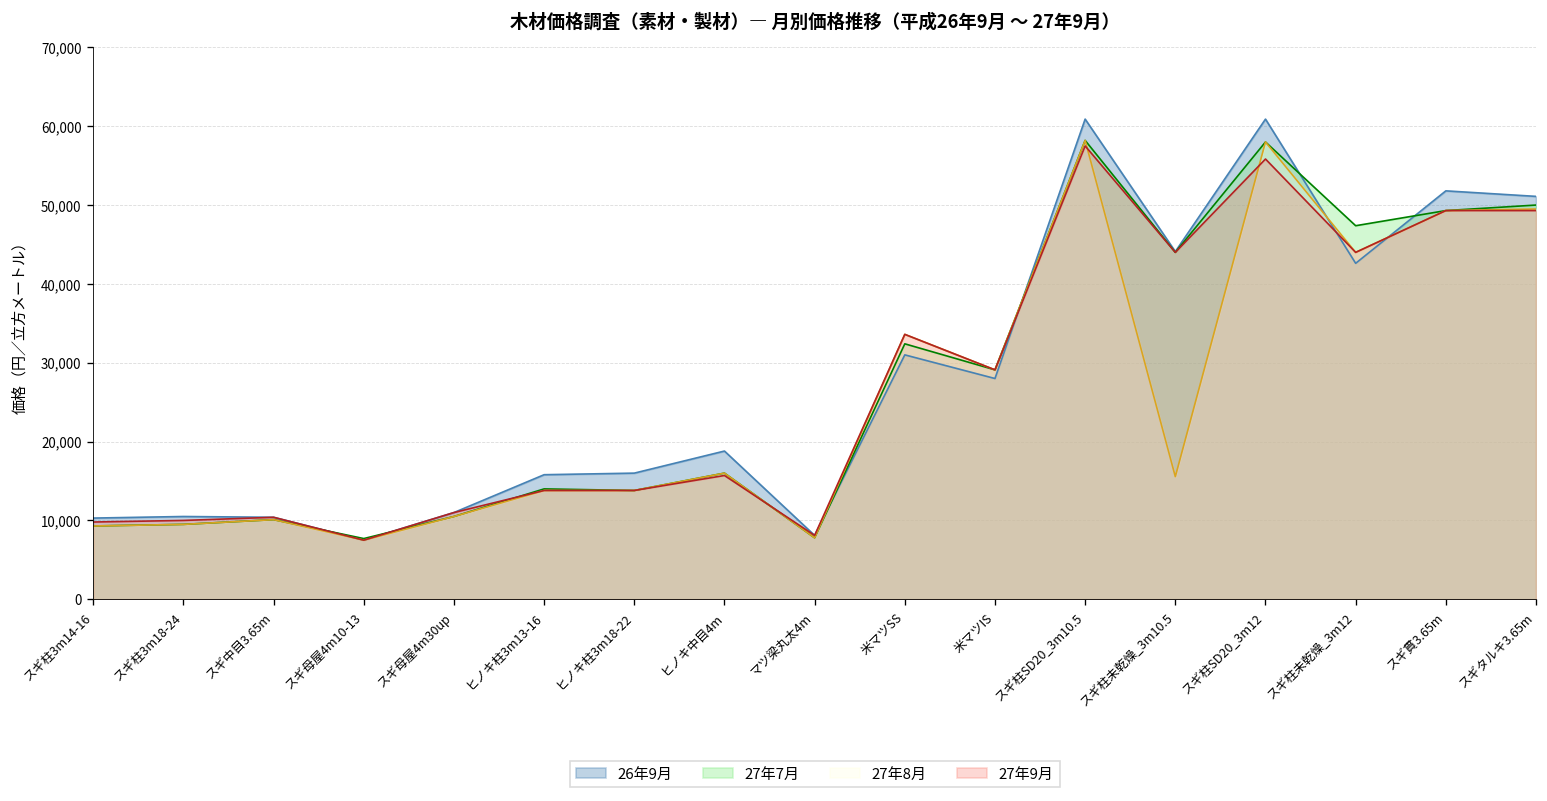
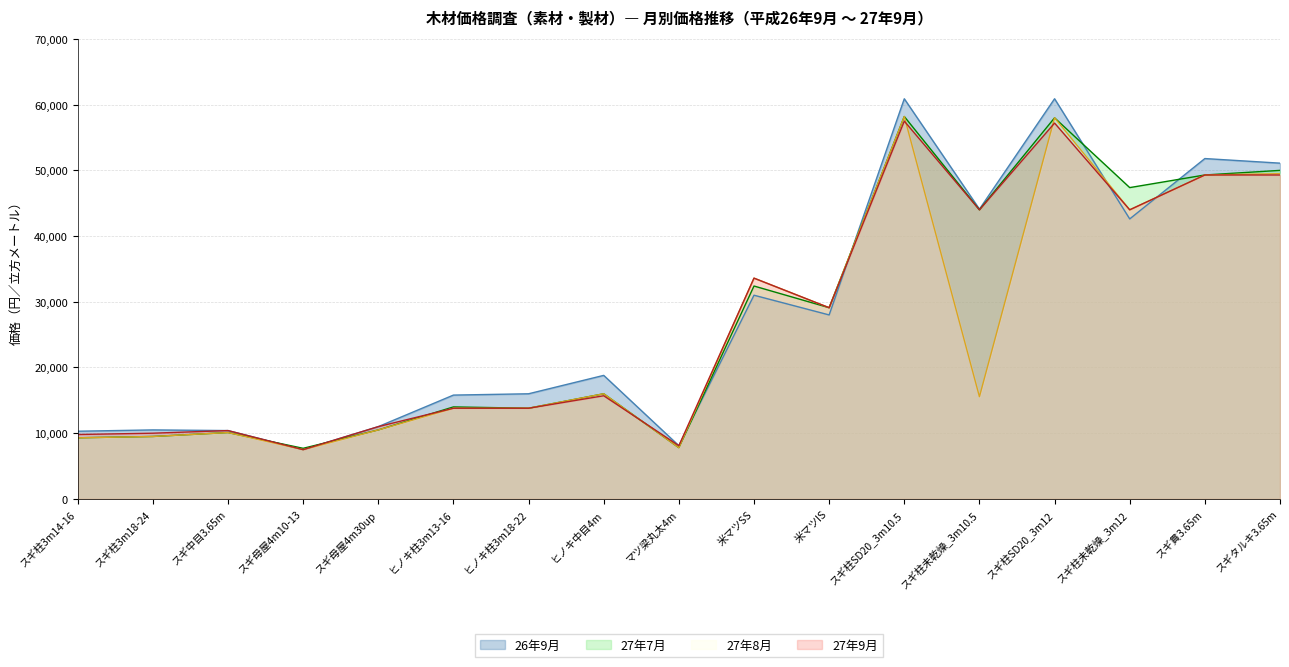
  {
    "26年9月": {
      "スギ柱3m14-16": "10,000",
      "スギ柱3m18-24": "11,000",
      "ヒノキ柱3m13-16": "16,000",
      "ヒノキ柱3m18-22": "16,000",
      "ヒノキ中目4m": "19,000",
      "米マツSS": "31,000",
      "米マツIS": "28,000",
      "スギ柱SD20_3m10.5": "61,000",
      "スギ柱SD20_3m12": "61,000",
      "スギ柱未乾燥_3m12": "43,000",
      "スギ貫3.65m": "52,000",
      "スギタルキ3.65m": "51,000"
    },
    "27年7月": {
      "米マツSS": "32,000",
      "スギ柱未乾燥_3m12": "47,000",
      "スギタルキ3.65m": "50,000"
    },
    "27年8月": {
      "スギ柱未乾燥_3m10.5": "16,000"
    },
    "27年9月": {
      "スギ柱3m14-16": "10,000",
      "スギ柱3m18-24": "10,000",
      "スギ柱SD20_3m10.5": "58,000",
-     "スギ柱SD20_3m12": "56,000"
+     "スギ柱SD20_3m12": "57,000"
    }
  }
